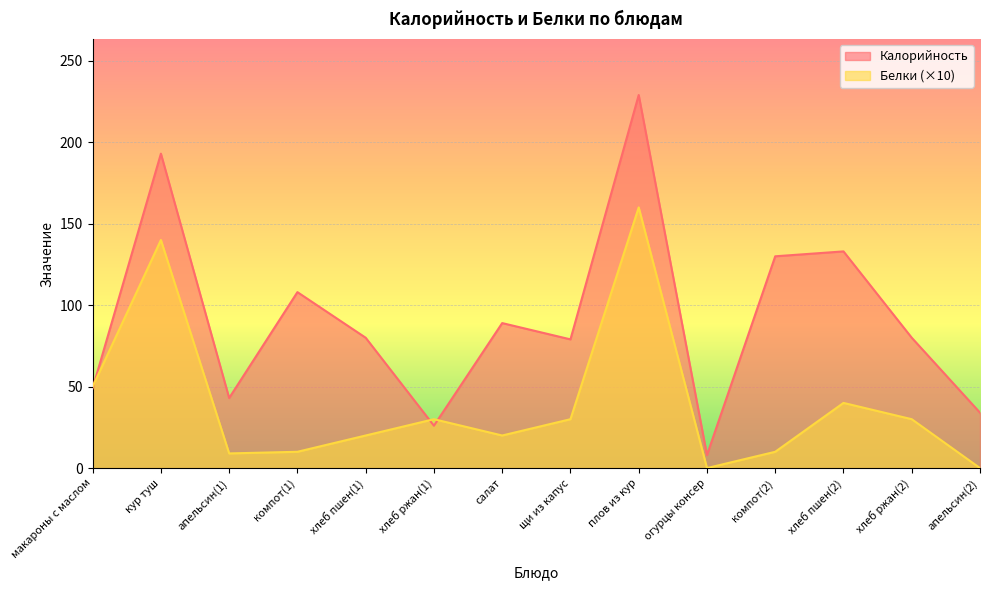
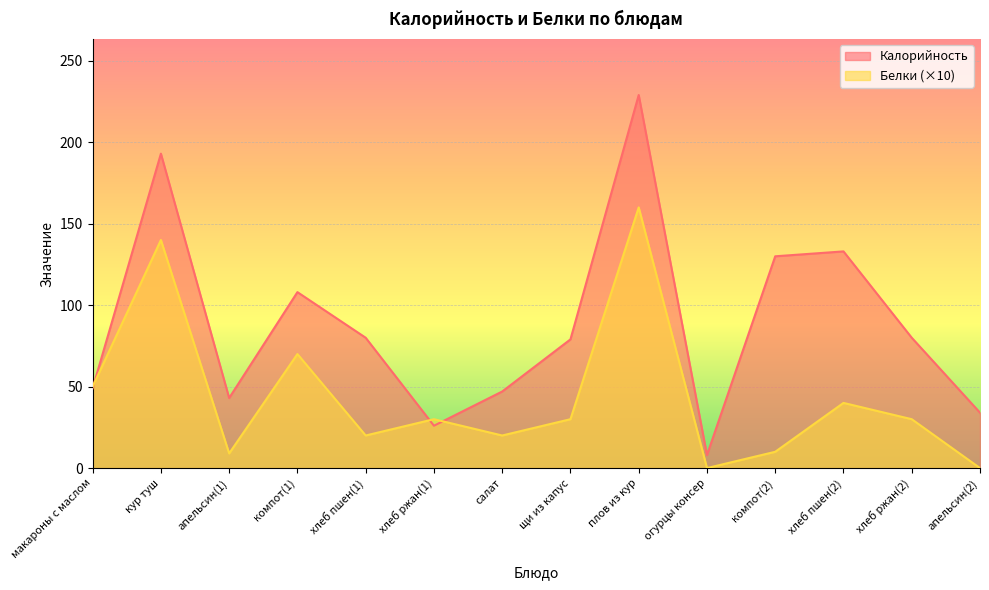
  {
    "Калорийность": {
      "кур туш": 193,
      "апельсин(1)": 43,
      "компот(1)": 108,
      "хлеб пшен(1)": 80,
      "хлеб ржан(1)": 26,
-     "салат": 89,
+     "салат": 47,
      "щи из капус": 79,
      "плов из кур": 229,
      "огурцы консер": 8,
      "компот(2)": 130,
      "хлеб пшен(2)": 133,
      "хлеб ржан(2)": 80,
      "апельсин(2)": 34
    },
    "Белки (×10)": {
      "кур туш": 140,
      "апельсин(1)": 9,
-     "компот(1)": 10,
+     "компот(1)": 70,
      "хлеб пшен(1)": 20,
      "хлеб ржан(1)": 30,
      "салат": 20,
      "щи из капус": 30,
      "плов из кур": 160,
      "огурцы консер": 0,
      "компот(2)": 10,
      "хлеб пшен(2)": 40,
      "хлеб ржан(2)": 30,
      "апельсин(2)": 0
    }
  }
